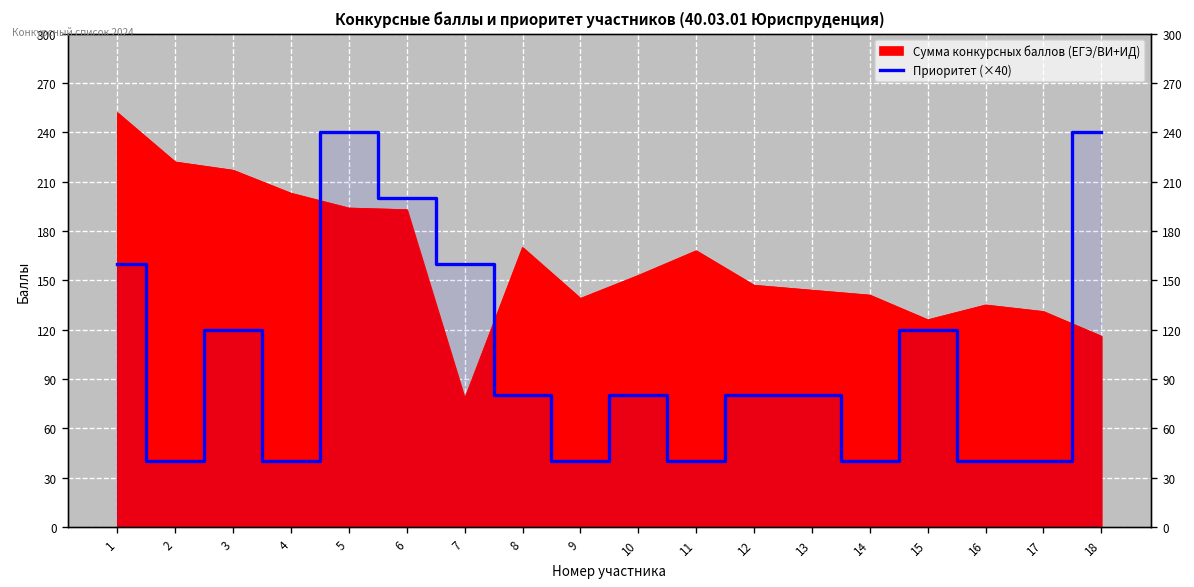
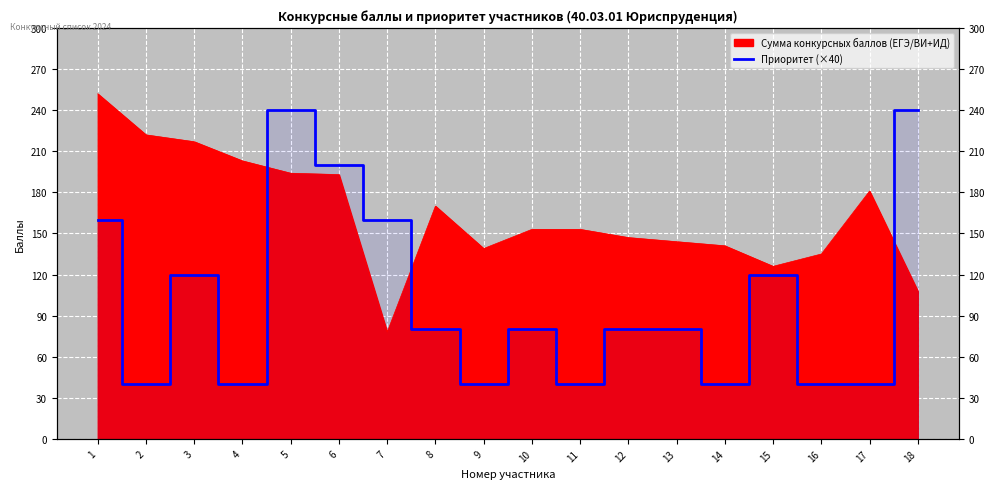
  {
    "Сумма конкурсных баллов (ЕГЭ/ВИ+ИД)": {
      "1": 252,
      "2": 222,
      "3": 217,
      "4": 203,
      "5": 194,
      "6": 193,
      "7": 78,
      "8": 170,
      "9": 139,
      "10": 153,
-     "11": 168,
+     "11": 153,
      "12": 147,
      "13": 144,
      "14": 141,
      "15": 126,
      "16": 135,
-     "17": 131,
-     "18": 116
+     "17": 181,
+     "18": 108
    }
  }
